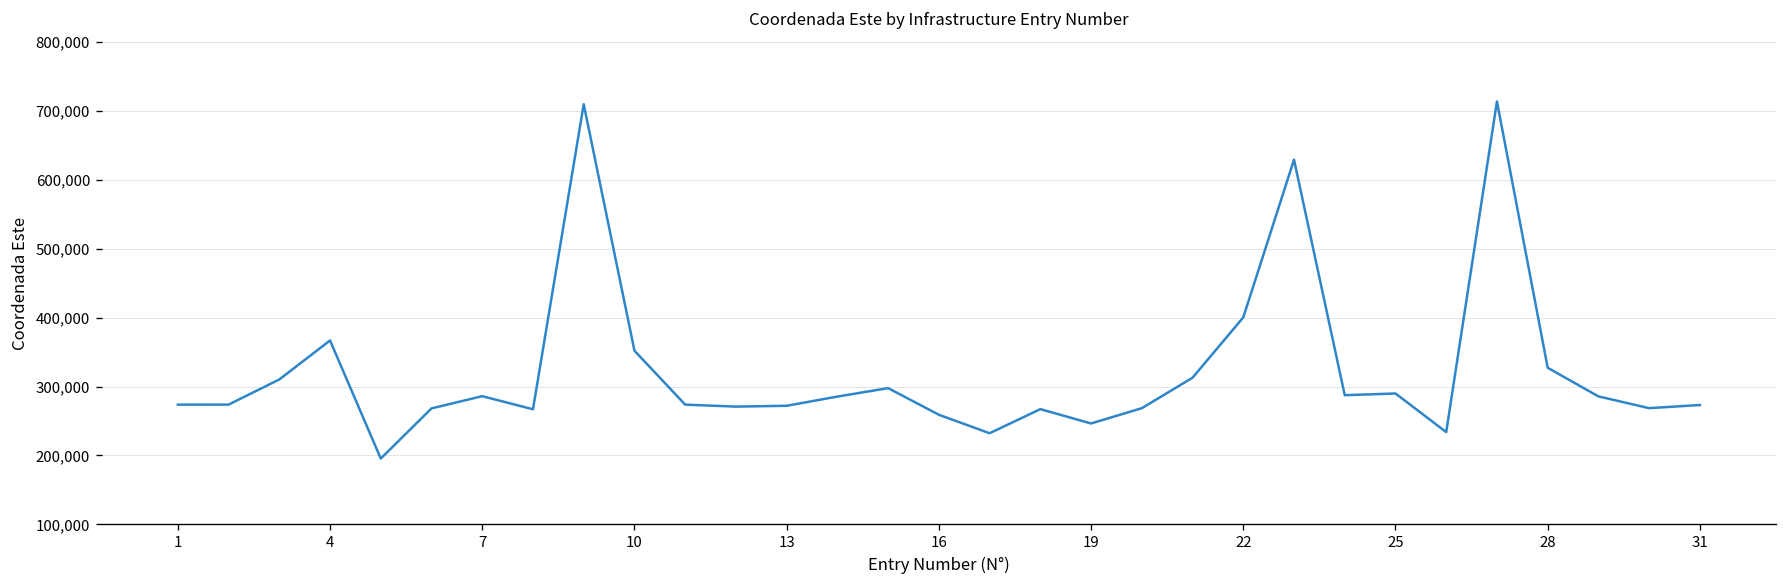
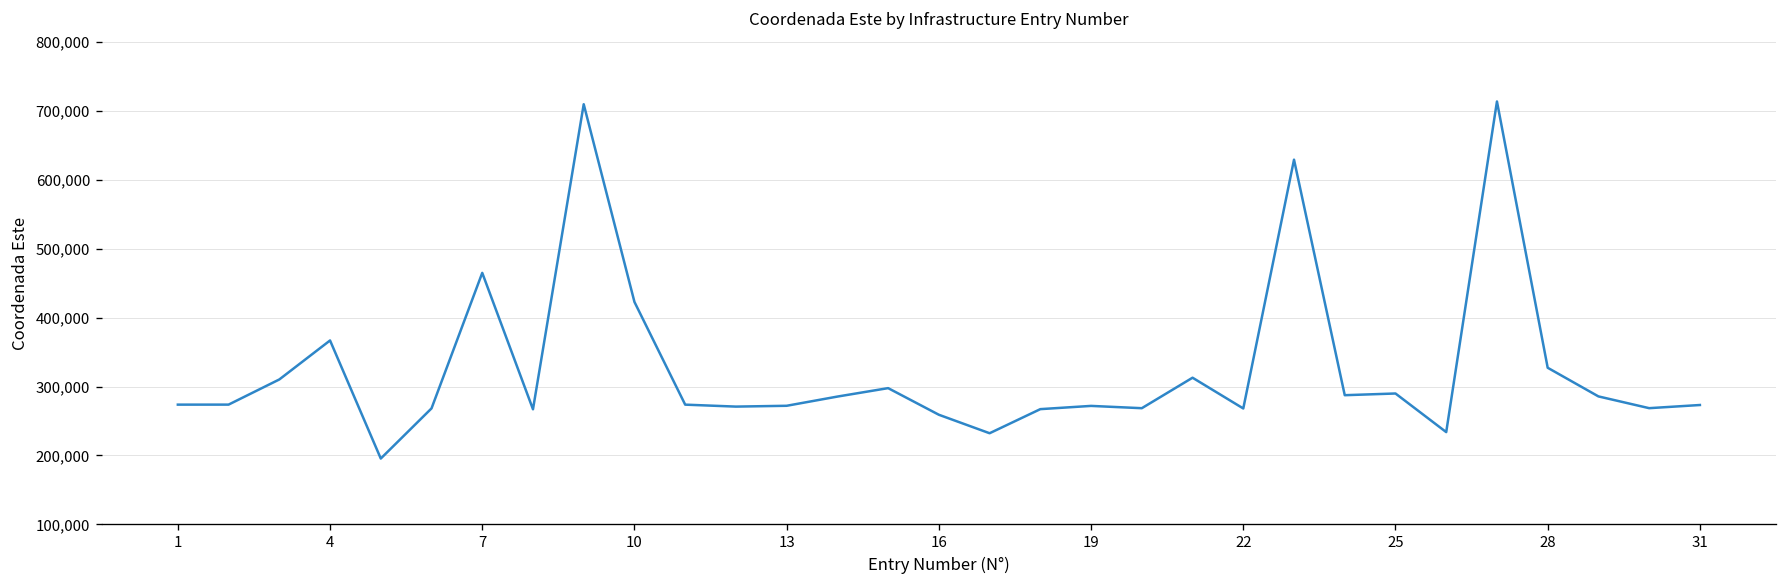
  {
    "1": "270,000",
    "4": "370,000",
-   "7": "290,000",
-   "10": "350,000",
+   "7": "460,000",
+   "10": "420,000",
    "13": "270,000",
    "16": "260,000",
-   "19": "250,000",
-   "22": "400,000",
+   "19": "270,000",
+   "22": "270,000",
    "25": "290,000",
    "28": "330,000",
    "31": "270,000"
  }
